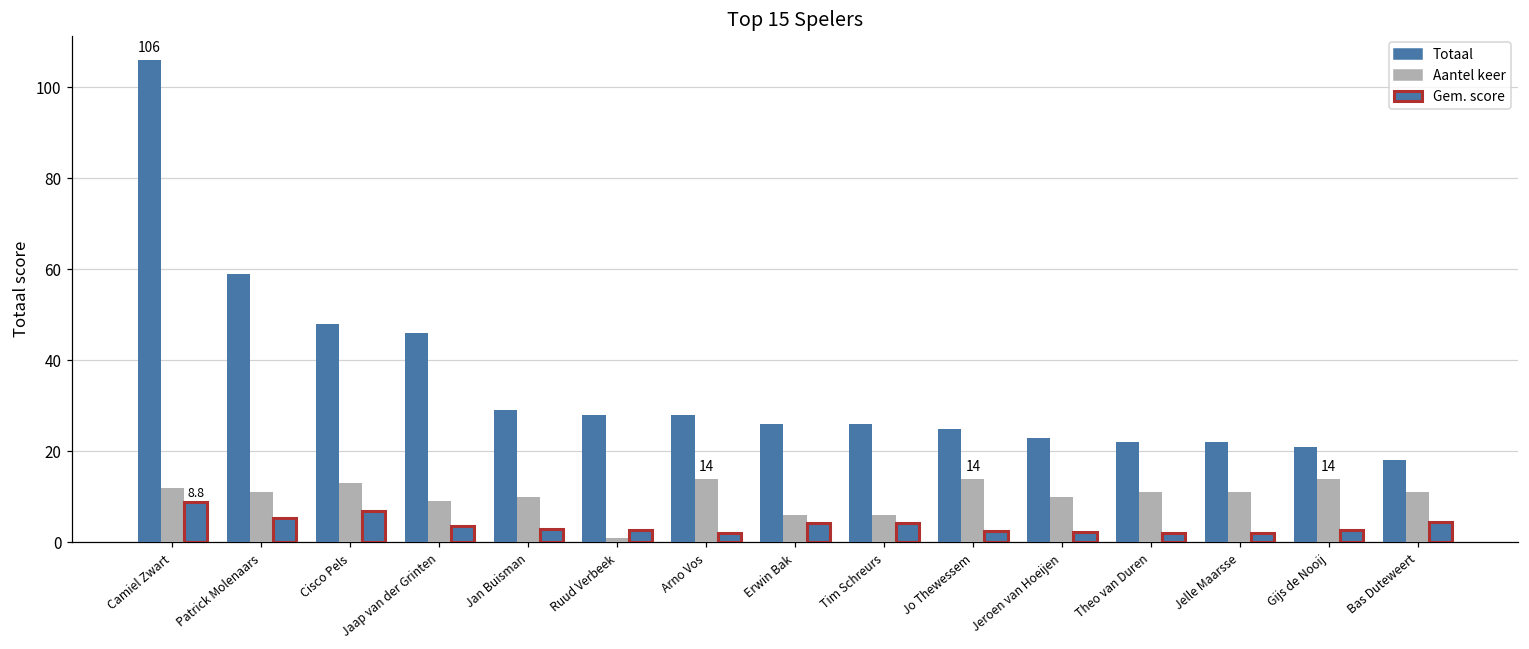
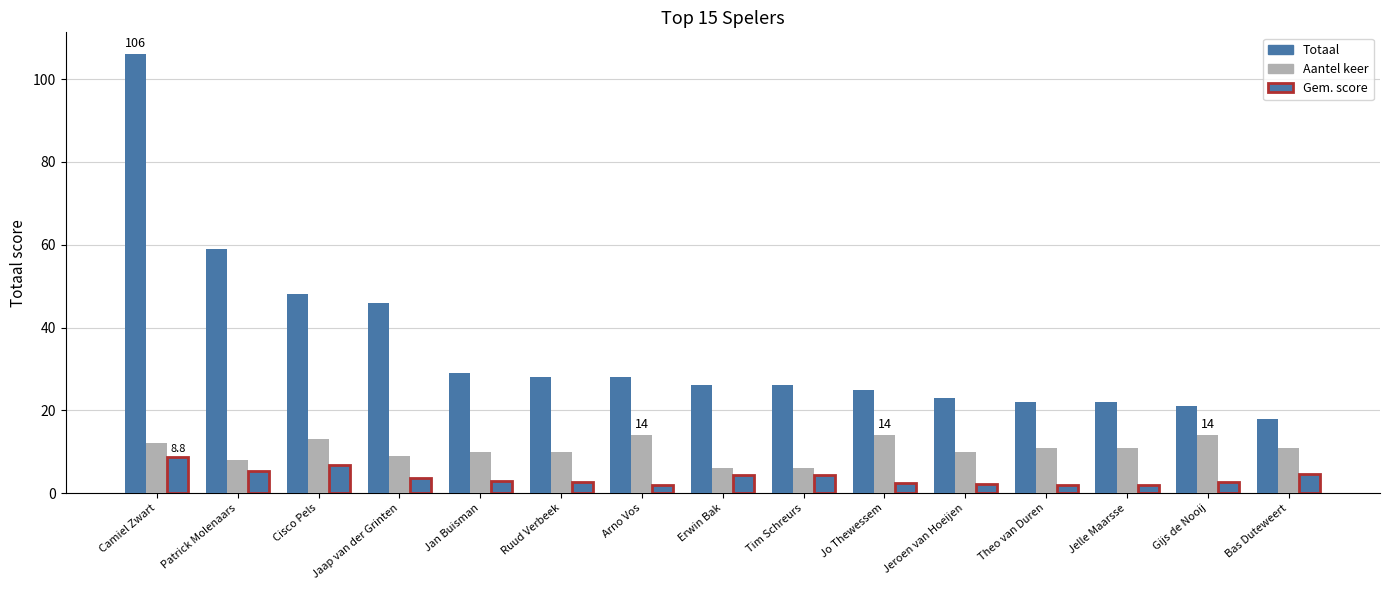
  {
    "Aantel keer": {
      "Camiel Zwart": 12,
-     "Patrick Molenaars": 11,
+     "Patrick Molenaars": 8,
      "Cisco Pels": 13,
      "Jaap van der Grinten": 9,
      "Jan Buisman": 10,
-     "Ruud Verbeek": 1,
+     "Ruud Verbeek": 10,
      "Erwin Bak": 6,
      "Tim Schreurs": 6,
      "Jeroen van Hoeijen": 10,
      "Theo van Duren": 11,
      "Jelle Maarsse": 11,
      "Bas Duteweert": 11
    }
  }
